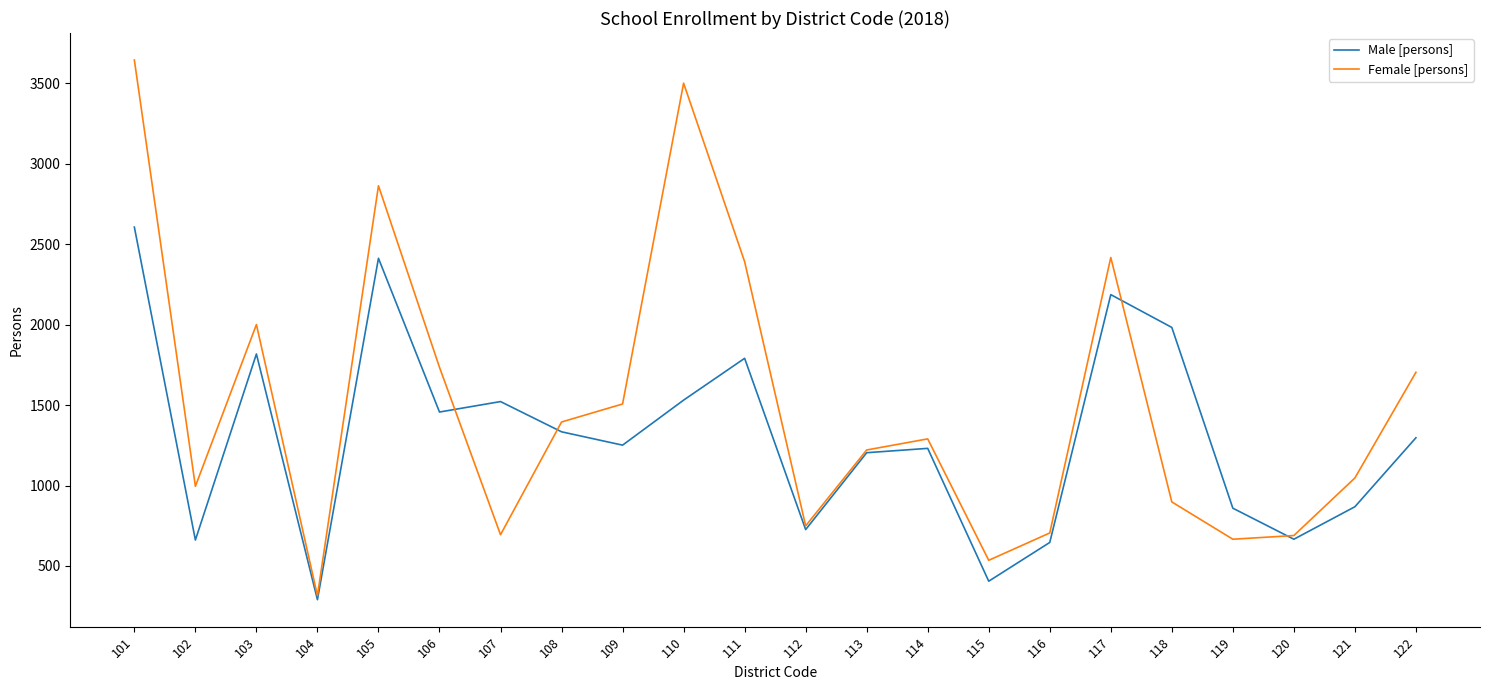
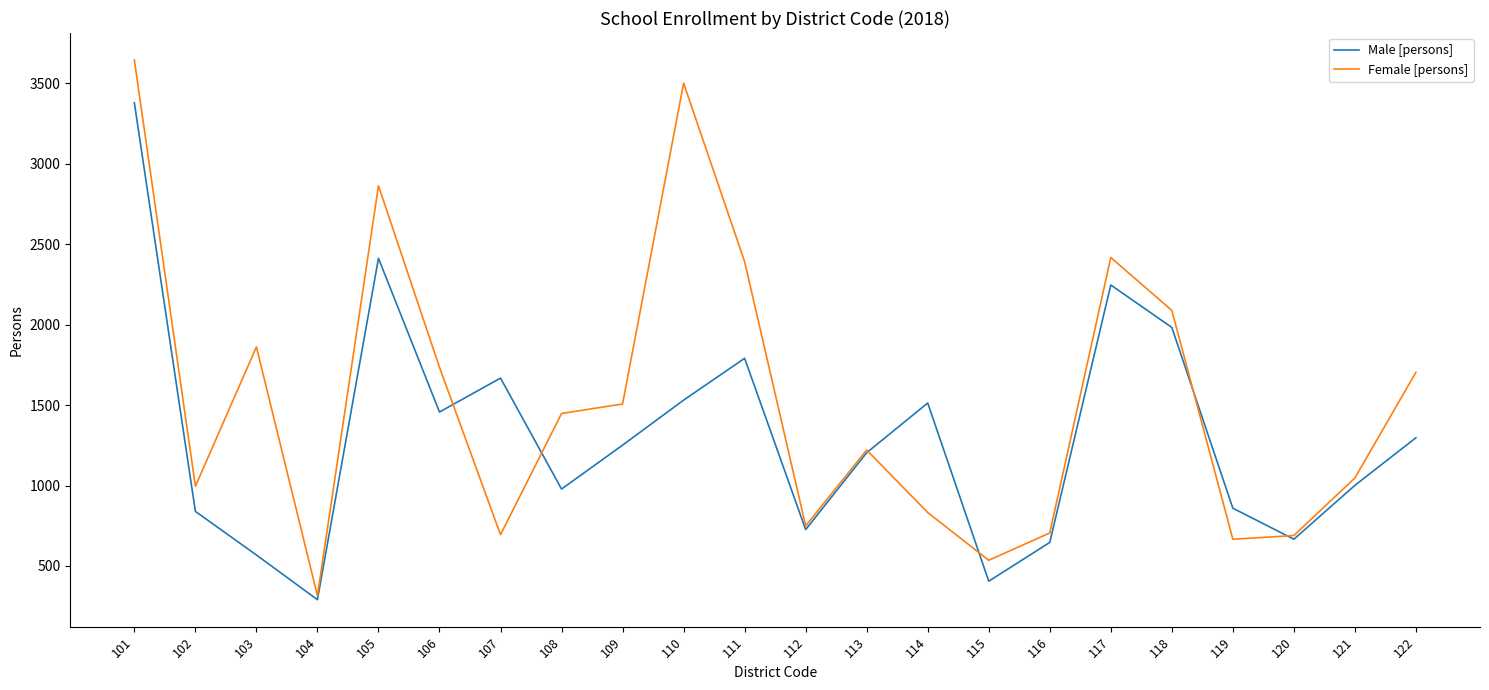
  {
    "Male [persons]": {
-     "101": 2610,
-     "102": 660,
-     "103": 1820,
+     "101": 3380,
+     "102": 840,
+     "103": 570,
      "104": 290,
      "105": 2410,
      "106": 1460,
-     "107": 1520,
-     "108": 1330,
+     "107": 1670,
+     "108": 980,
      "109": 1250,
      "110": 1530,
      "111": 1790,
      "112": 730,
      "113": 1200,
-     "114": 1230,
+     "114": 1510,
      "115": 410,
      "116": 650,
-     "117": 2190,
+     "117": 2250,
      "118": 1980,
      "119": 860,
      "120": 670,
-     "121": 870,
+     "121": 1000,
      "122": 1300
    },
    "Female [persons]": {
      "101": 3650,
      "102": 1000,
-     "103": 2000,
+     "103": 1860,
      "104": 320,
      "105": 2860,
      "106": 1740,
      "107": 690,
-     "108": 1400,
+     "108": 1450,
      "109": 1510,
      "110": 3500,
      "111": 2390,
      "112": 750,
      "113": 1220,
-     "114": 1290,
+     "114": 830,
      "115": 540,
      "116": 710,
      "117": 2420,
-     "118": 900,
+     "118": 2090,
      "119": 670,
      "120": 690,
      "121": 1050,
      "122": 1700
    }
  }
